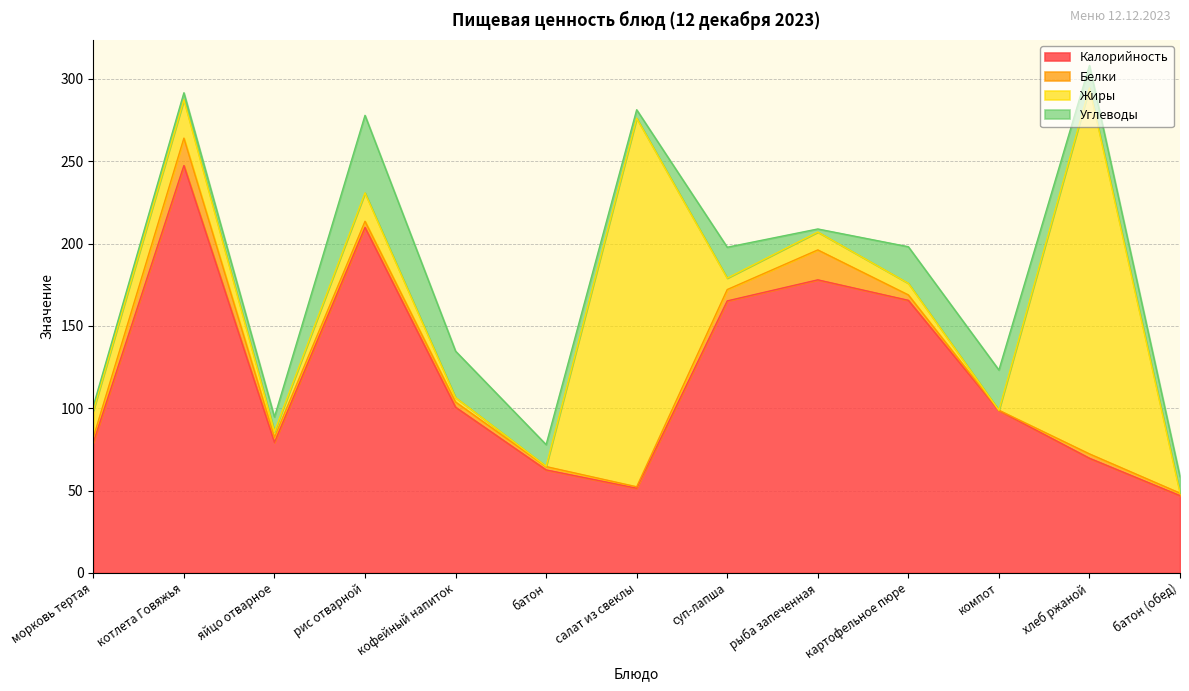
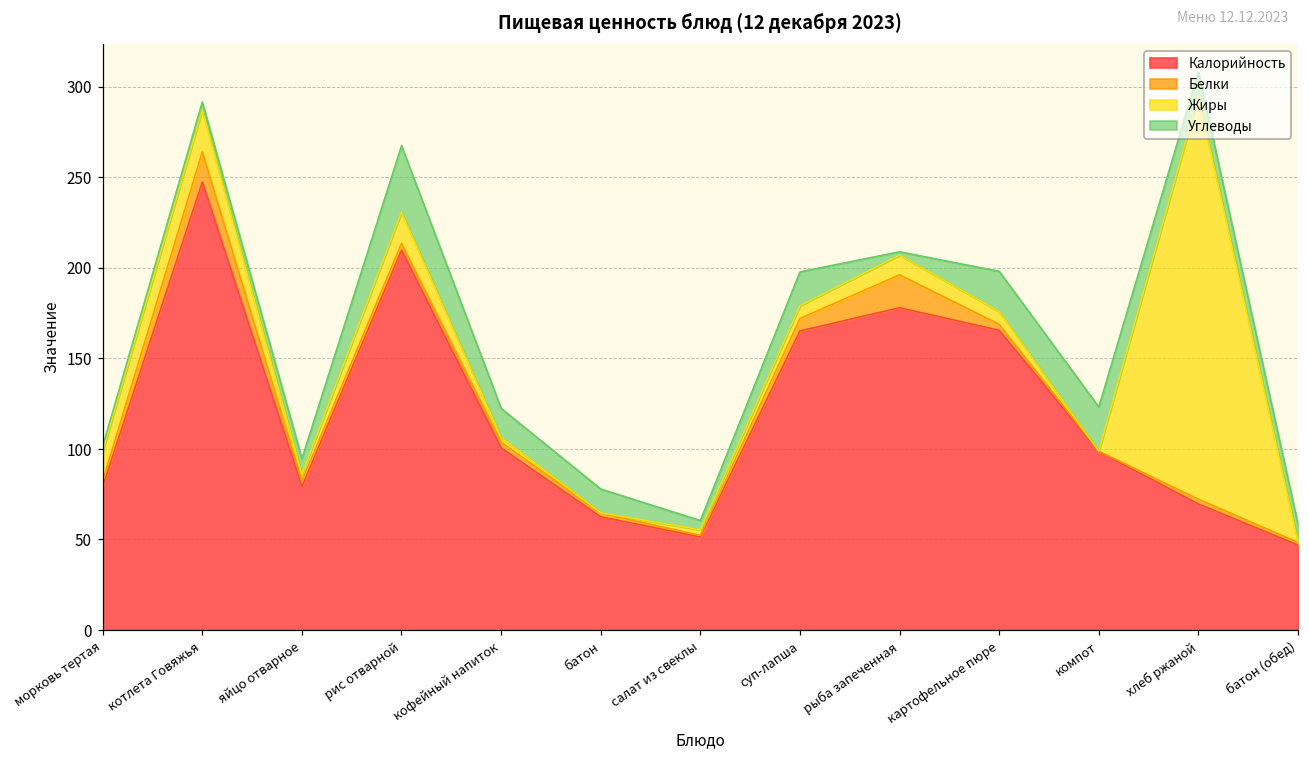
  {
    "Калорийность": {
      "морковь тертая": 79,
      "котлета Говяжья": 247,
      "яйцо отварное": 79,
      "рис отварной": 210,
      "кофейный напиток": 101,
      "батон": 63,
      "суп-лапша": 165,
      "рыба запеченная": 178,
      "картофельное пюре": 166,
      "хлеб ржаной": 70
    },
    "Белки": {
      "морковь тертая": 3,
      "котлета Говяжья": 17,
      "яйцо отварное": 3,
      "рис отварной": 4,
      "кофейный напиток": 3,
      "суп-лапша": 7,
      "рыба запеченная": 18,
      "картофельное пюре": 3,
      "хлеб ржаной": 3
    },
    "Жиры": {
      "морковь тертая": 16,
      "котлета Говяжья": 23,
      "яйцо отварное": 4,
      "рис отварной": 17,
      "кофейный напиток": 3,
-     "салат из свеклы": 224,
+     "салат из свеклы": 3,
      "суп-лапша": 7,
      "рыба запеченная": 11,
      "картофельное пюре": 7
    },
    "Углеводы": {
      "морковь тертая": 3,
      "котлета Говяжья": 4,
      "яйцо отварное": 9,
-     "рис отварной": 47,
-     "кофейный напиток": 28,
+     "рис отварной": 37,
+     "кофейный напиток": 16,
      "батон": 13,
      "салат из свеклы": 5,
      "суп-лапша": 19,
      "рыба запеченная": 2,
      "картофельное пюре": 22,
      "компот": 24,
      "батон (обед)": 10
    }
  }
